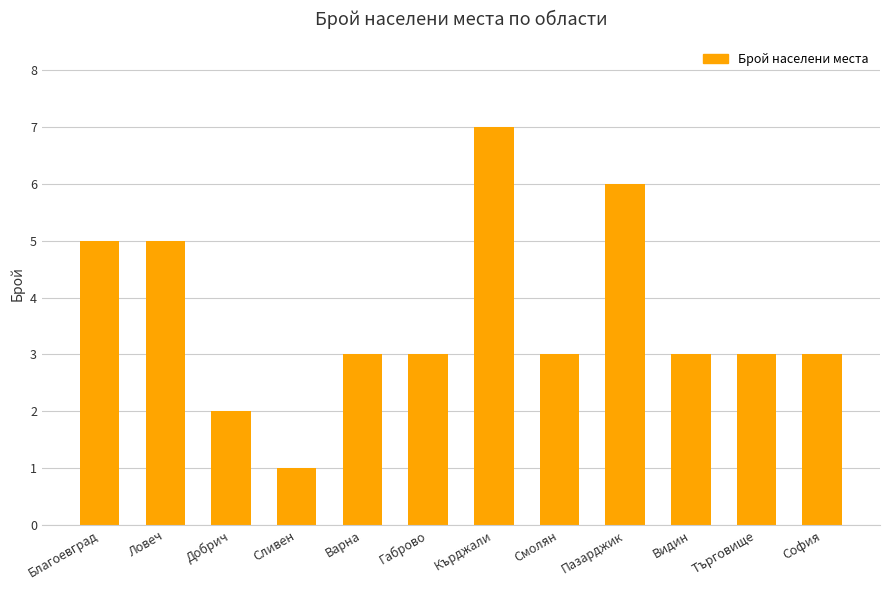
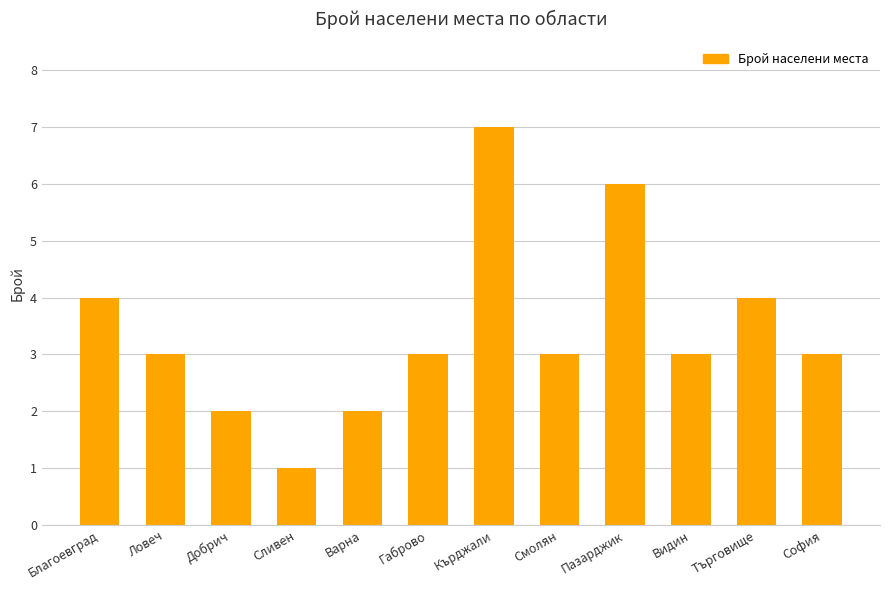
  {
-   "Благоевград": 5,
-   "Ловеч": 5,
+   "Благоевград": 4,
+   "Ловеч": 3,
    "Добрич": 2,
    "Сливен": 1,
-   "Варна": 3,
+   "Варна": 2,
    "Габрово": 3,
    "Кърджали": 7,
    "Смолян": 3,
    "Пазарджик": 6,
    "Видин": 3,
-   "Търговище": 3,
+   "Търговище": 4,
    "София": 3
  }
